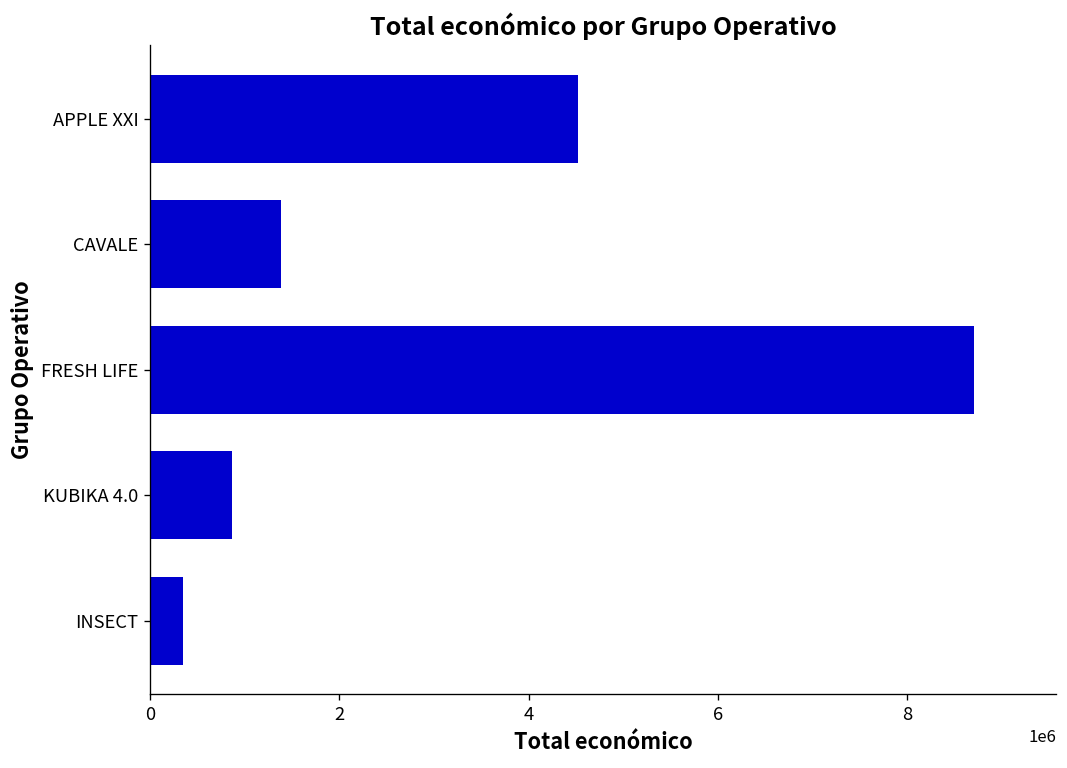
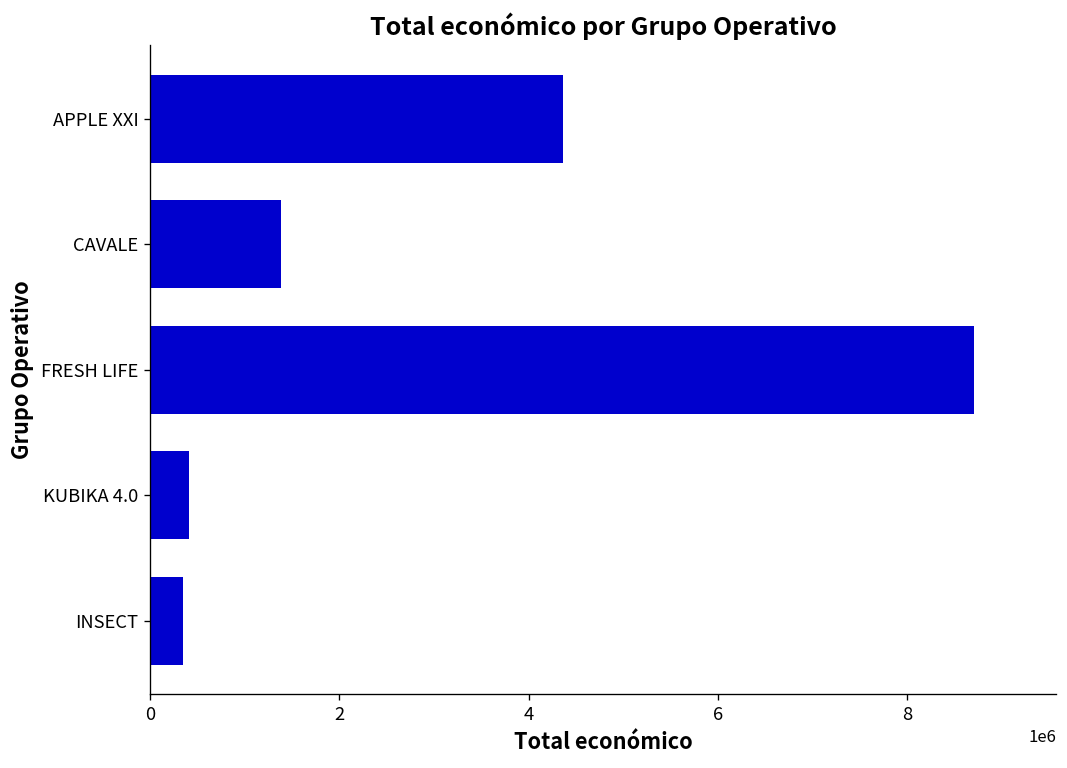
  {
-   "APPLE XXI": 4500000,
+   "APPLE XXI": 4400000,
    "CAVALE": 1400000,
    "FRESH LIFE": 8700000,
-   "KUBIKA 4.0": 900000,
+   "KUBIKA 4.0": 400000,
    "INSECT": 300000
  }
